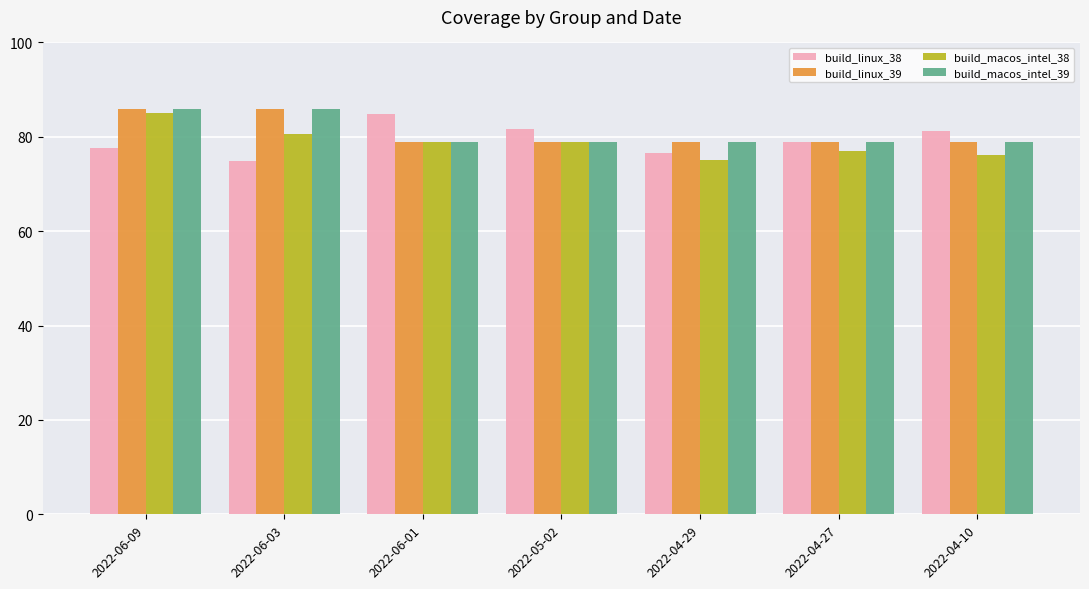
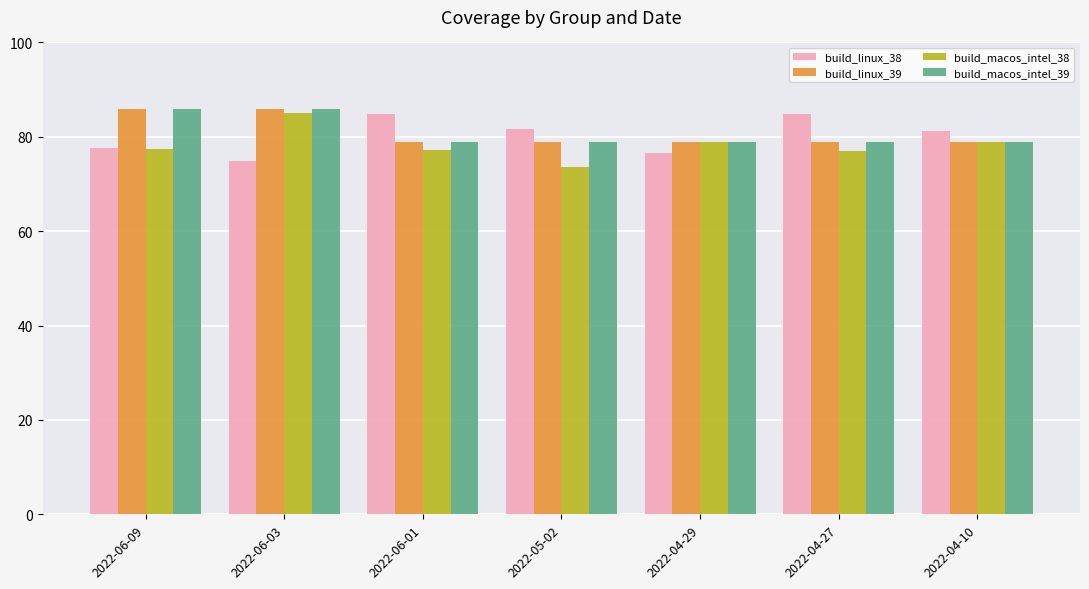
  {
    "build_linux_38": {
      "2022-06-09": 78,
      "2022-06-03": 75,
      "2022-06-01": 85,
      "2022-05-02": 82,
      "2022-04-29": 77,
-     "2022-04-27": 79,
+     "2022-04-27": 85,
      "2022-04-10": 81
    },
    "build_linux_39": {
      "2022-06-09": 86,
      "2022-06-03": 86,
      "2022-06-01": 79,
      "2022-05-02": 79,
      "2022-04-29": 79,
      "2022-04-27": 79,
      "2022-04-10": 79
    },
    "build_macos_intel_38": {
-     "2022-06-09": 85,
-     "2022-06-03": 81,
-     "2022-06-01": 79,
-     "2022-05-02": 79,
-     "2022-04-29": 75,
+     "2022-06-09": 77,
+     "2022-06-03": 85,
+     "2022-06-01": 77,
+     "2022-05-02": 74,
+     "2022-04-29": 79,
      "2022-04-27": 77,
-     "2022-04-10": 76
+     "2022-04-10": 79
    },
    "build_macos_intel_39": {
      "2022-06-09": 86,
      "2022-06-03": 86,
      "2022-06-01": 79,
      "2022-05-02": 79,
      "2022-04-29": 79,
      "2022-04-27": 79,
      "2022-04-10": 79
    }
  }
